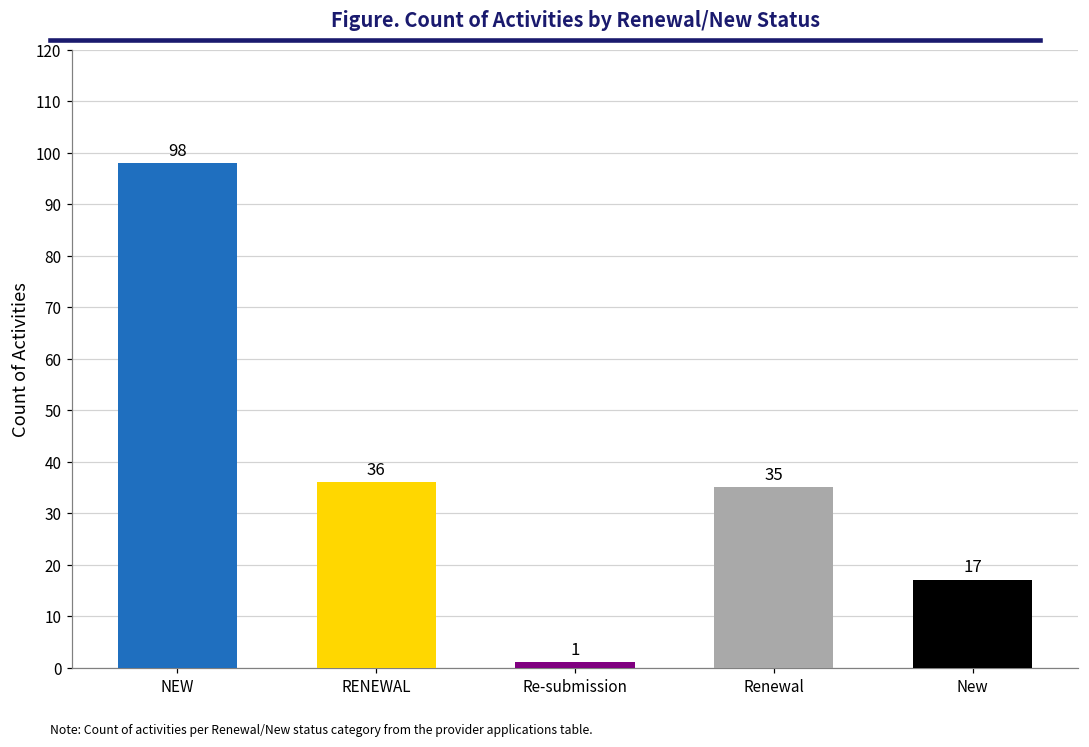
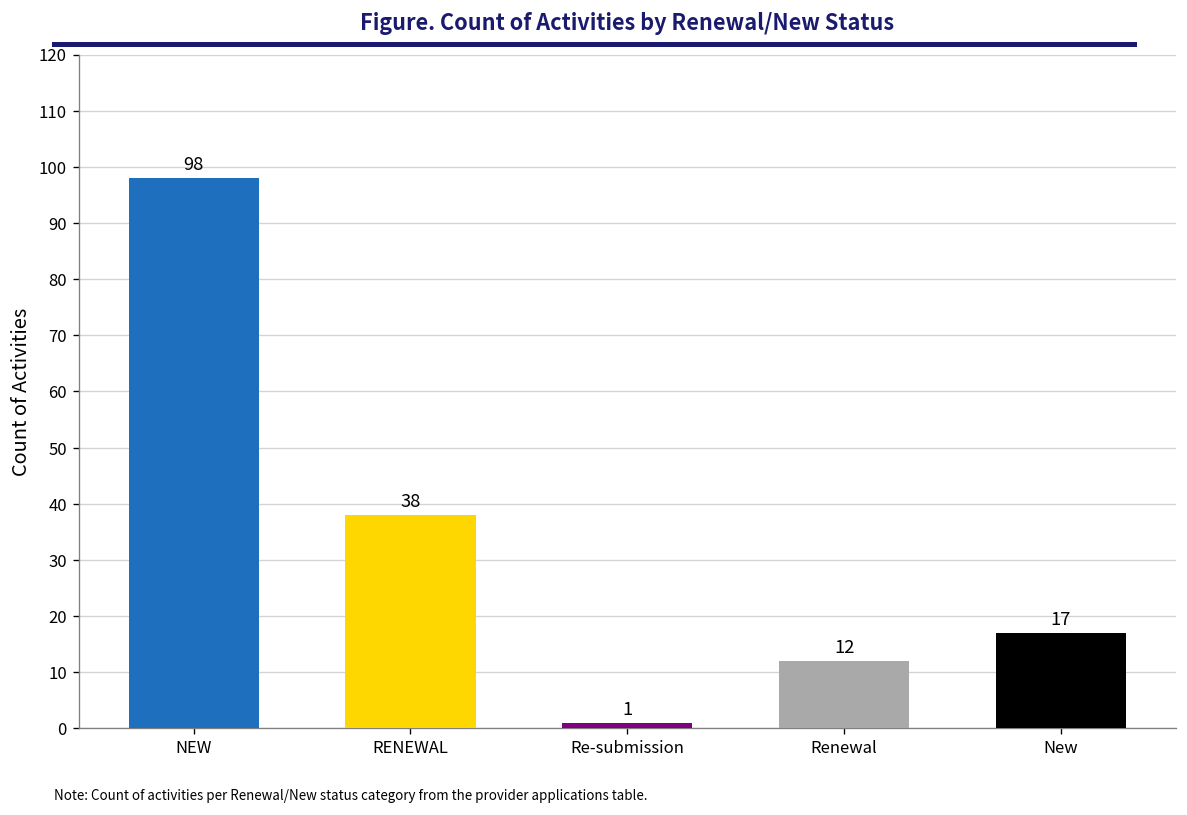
  {
    "NEW": 98,
-   "RENEWAL": 36,
+   "RENEWAL": 38,
    "Re-submission": 1,
-   "Renewal": 35,
+   "Renewal": 12,
    "New": 17
  }
